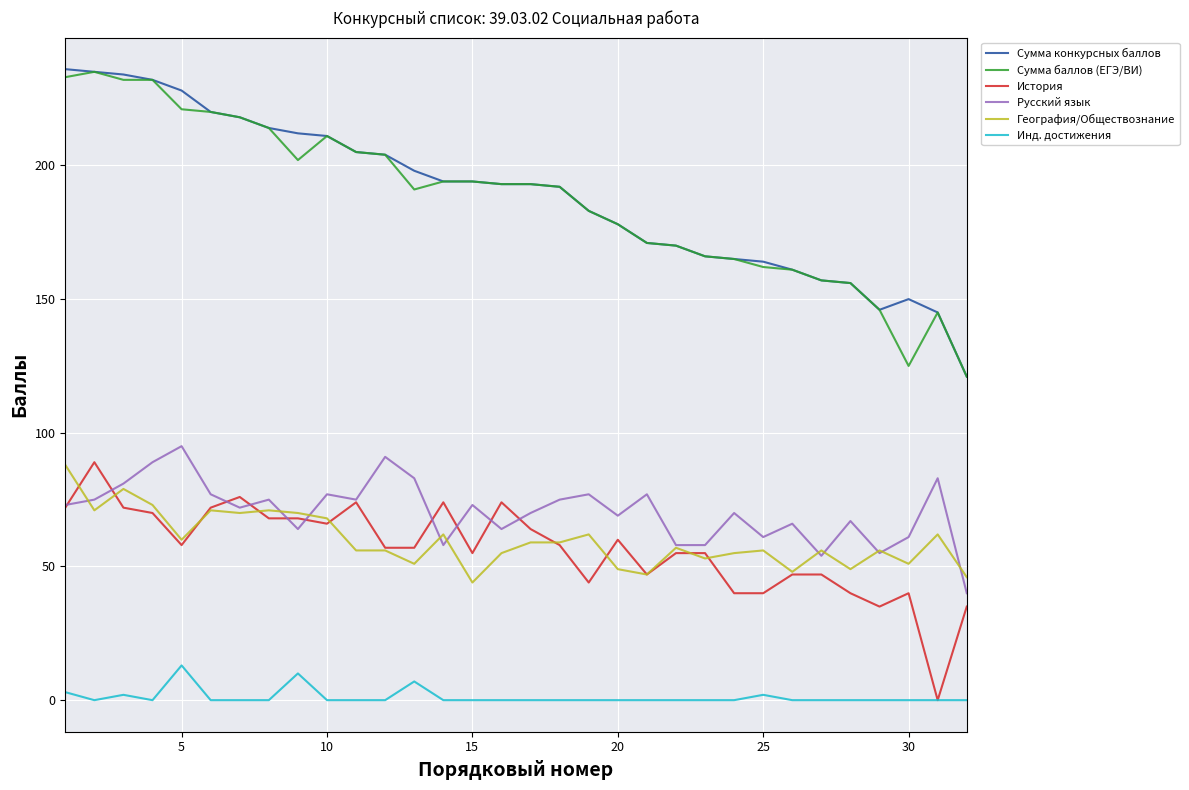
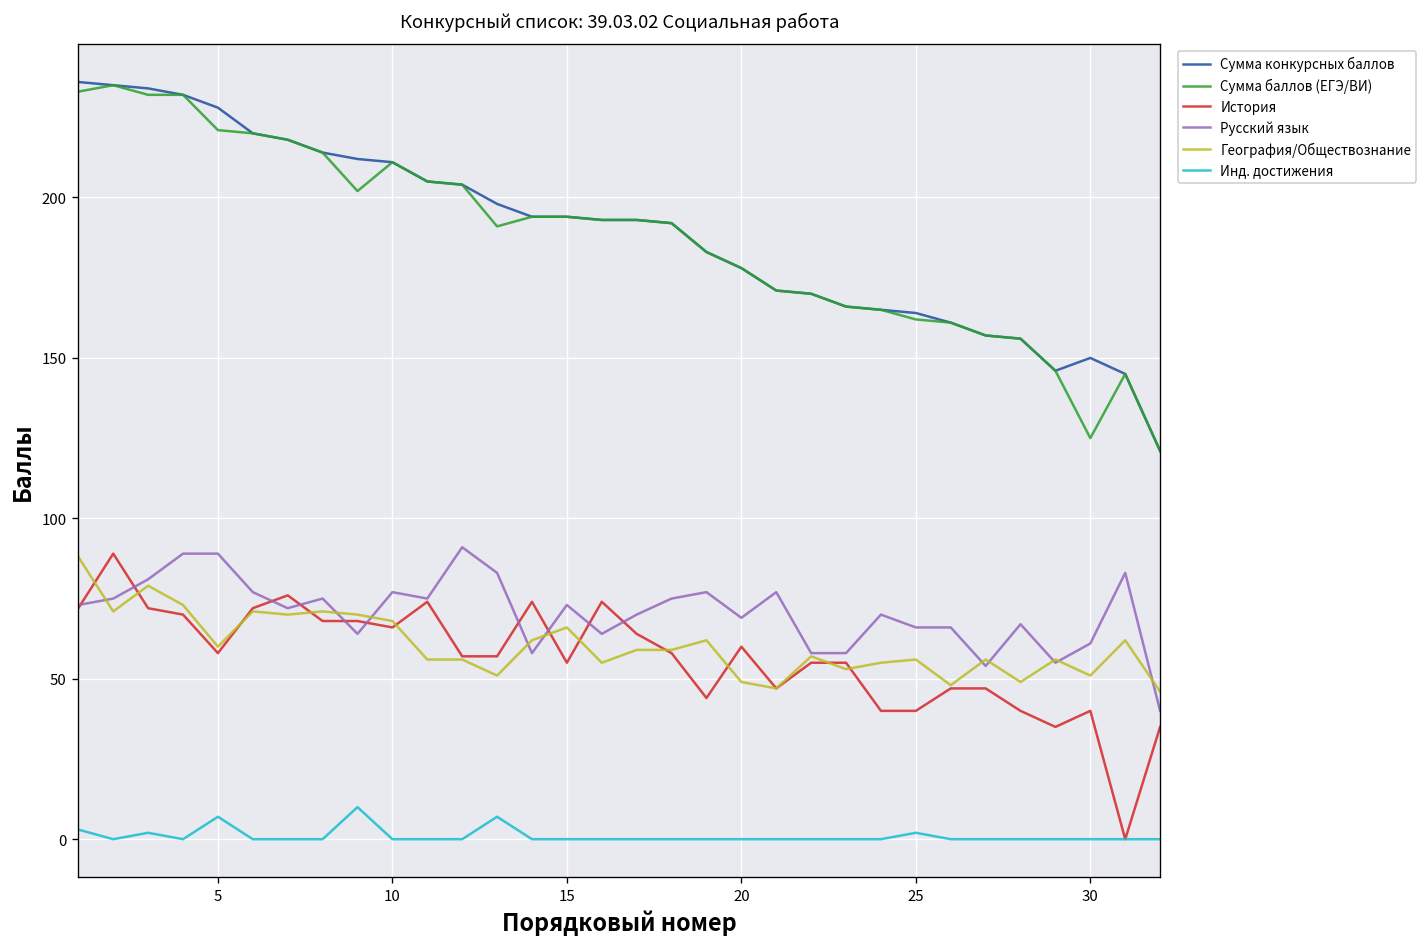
  {
    "Сумма конкурсных баллов": {
      "5": 228,
      "25": 164,
      "30": 150
    },
    "Сумма баллов (ЕГЭ/ВИ)": {
      "5": 221,
      "25": 162,
      "30": 125
    },
    "История": {
      "5": 58,
      "10": 66,
      "15": 55,
      "20": 60,
      "25": 40,
      "30": 40
    },
    "Русский язык": {
-     "5": 95,
+     "5": 89,
      "10": 77,
      "15": 73,
      "20": 69,
-     "25": 61,
+     "25": 66,
      "30": 61
    },
    "География/Обществознание": {
      "5": 60,
      "10": 68,
-     "15": 44,
+     "15": 66,
      "20": 49,
      "25": 56,
      "30": 51
    },
    "Инд. достижения": {
-     "5": 13,
+     "5": 7,
      "10": 0,
      "15": 0,
      "20": 0,
      "25": 2,
      "30": 0
    }
  }
